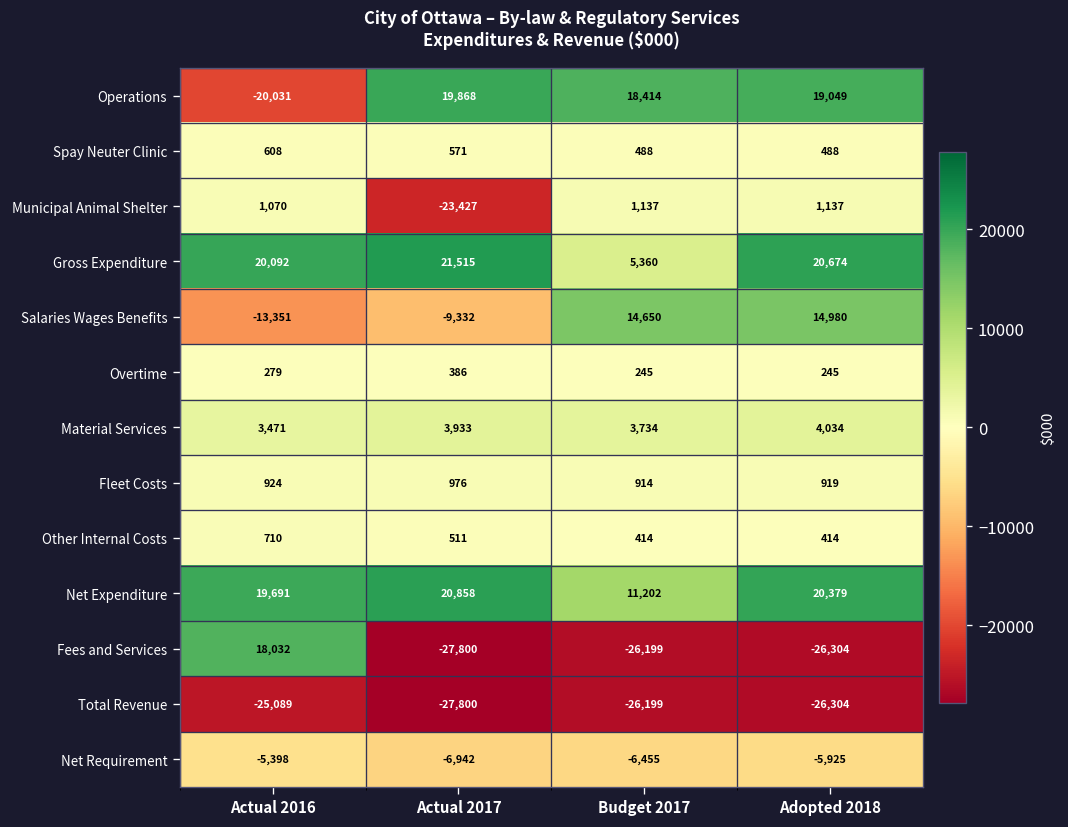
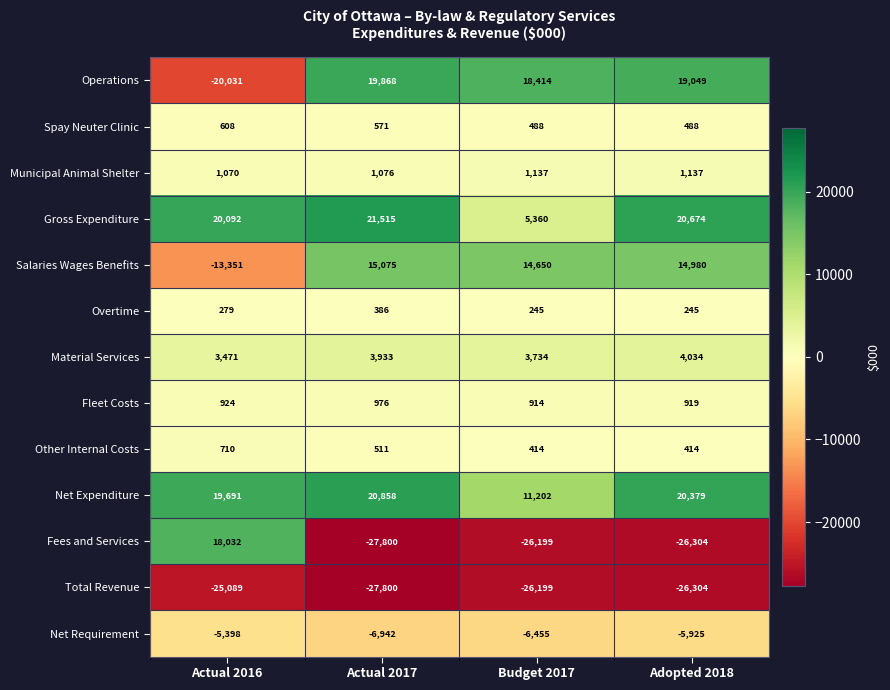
  {
    "Operations": {
      "Actual 2016": "-20,031",
      "Actual 2017": "19,868",
      "Budget 2017": "18,414",
      "Adopted 2018": "19,049"
    },
    "Spay Neuter Clinic": {
      "Actual 2016": "608",
      "Actual 2017": "571",
      "Budget 2017": "488",
      "Adopted 2018": "488"
    },
    "Municipal Animal Shelter": {
      "Actual 2016": "1,070",
-     "Actual 2017": "-23,427",
+     "Actual 2017": "1,076",
      "Budget 2017": "1,137",
      "Adopted 2018": "1,137"
    },
    "Gross Expenditure": {
      "Actual 2016": "20,092",
      "Actual 2017": "21,515",
      "Budget 2017": "5,360",
      "Adopted 2018": "20,674"
    },
    "Salaries Wages Benefits": {
      "Actual 2016": "-13,351",
-     "Actual 2017": "-9,332",
+     "Actual 2017": "15,075",
      "Budget 2017": "14,650",
      "Adopted 2018": "14,980"
    },
    "Overtime": {
      "Actual 2016": "279",
      "Actual 2017": "386",
      "Budget 2017": "245",
      "Adopted 2018": "245"
    },
    "Material Services": {
      "Actual 2016": "3,471",
      "Actual 2017": "3,933",
      "Budget 2017": "3,734",
      "Adopted 2018": "4,034"
    },
    "Fleet Costs": {
      "Actual 2016": "924",
      "Actual 2017": "976",
      "Budget 2017": "914",
      "Adopted 2018": "919"
    },
    "Other Internal Costs": {
      "Actual 2016": "710",
      "Actual 2017": "511",
      "Budget 2017": "414",
      "Adopted 2018": "414"
    },
    "Net Expenditure": {
      "Actual 2016": "19,691",
      "Actual 2017": "20,858",
      "Budget 2017": "11,202",
      "Adopted 2018": "20,379"
    },
    "Fees and Services": {
      "Actual 2016": "18,032",
      "Actual 2017": "-27,800",
      "Budget 2017": "-26,199",
      "Adopted 2018": "-26,304"
    },
    "Total Revenue": {
      "Actual 2016": "-25,089",
      "Actual 2017": "-27,800",
      "Budget 2017": "-26,199",
      "Adopted 2018": "-26,304"
    },
    "Net Requirement": {
      "Actual 2016": "-5,398",
      "Actual 2017": "-6,942",
      "Budget 2017": "-6,455",
      "Adopted 2018": "-5,925"
    }
  }
